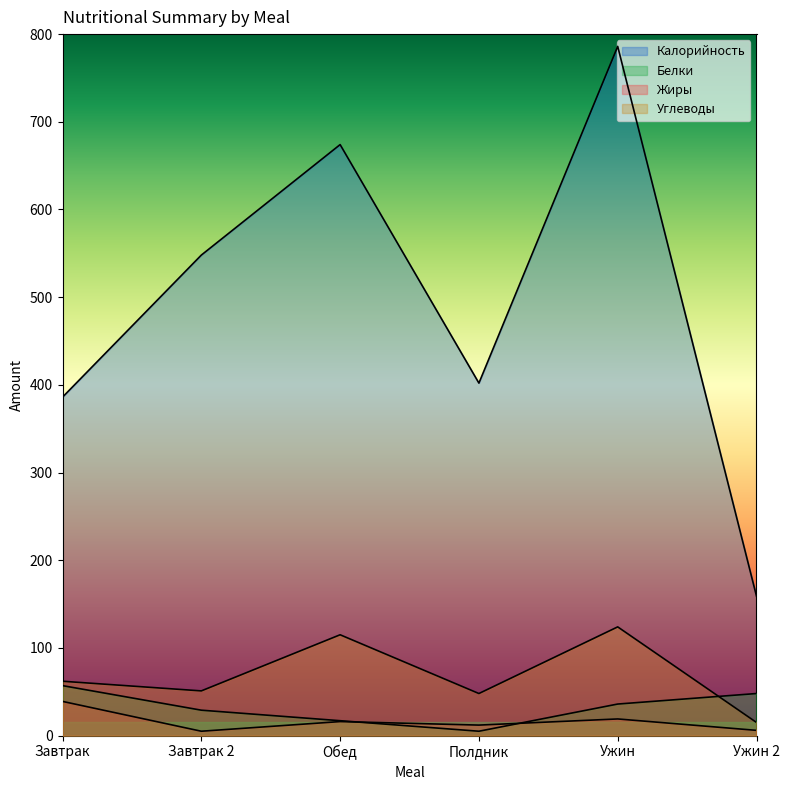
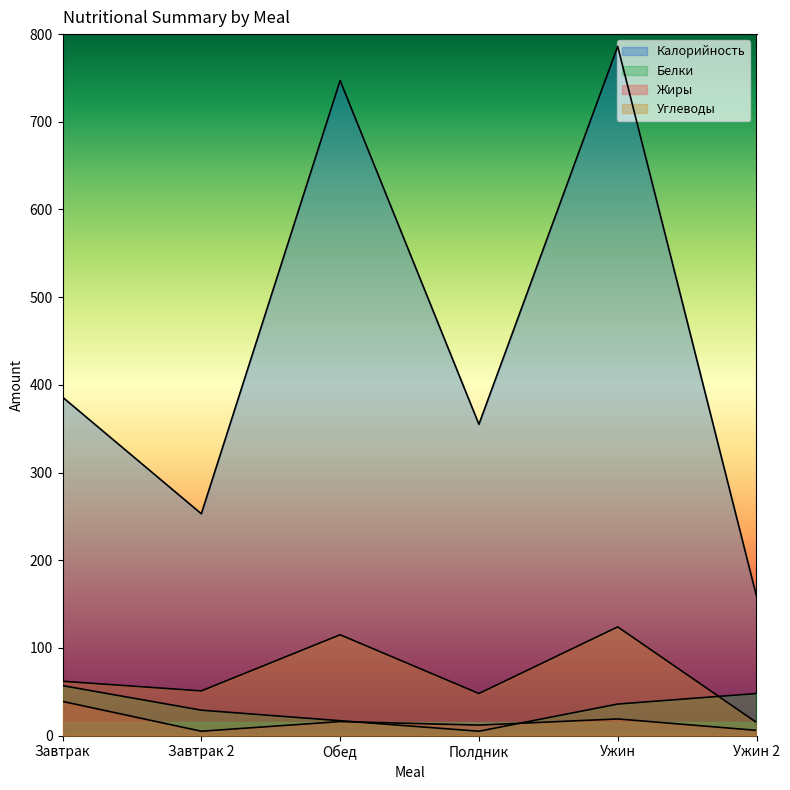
  {
    "Калорийность": {
      "Завтрак": 390,
-     "Завтрак 2": 550,
-     "Обед": 670,
-     "Полдник": 400,
+     "Завтрак 2": 250,
+     "Обед": 750,
+     "Полдник": 360,
      "Ужин 2": 160
    },
    "Белки": {
      "Завтрак": 60,
      "Завтрак 2": 30,
      "Ужин": 40,
      "Ужин 2": 50
    }
  }
